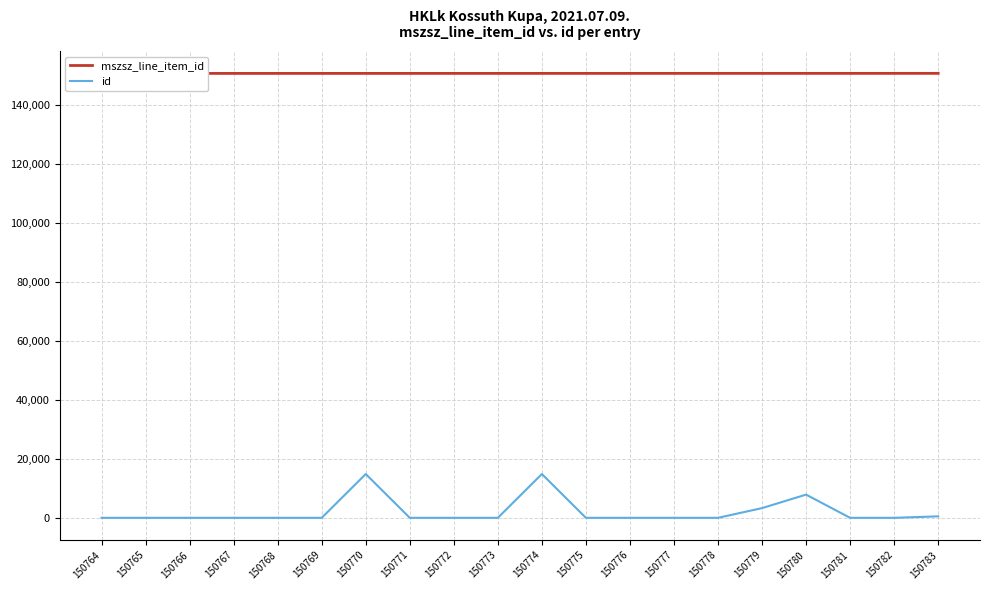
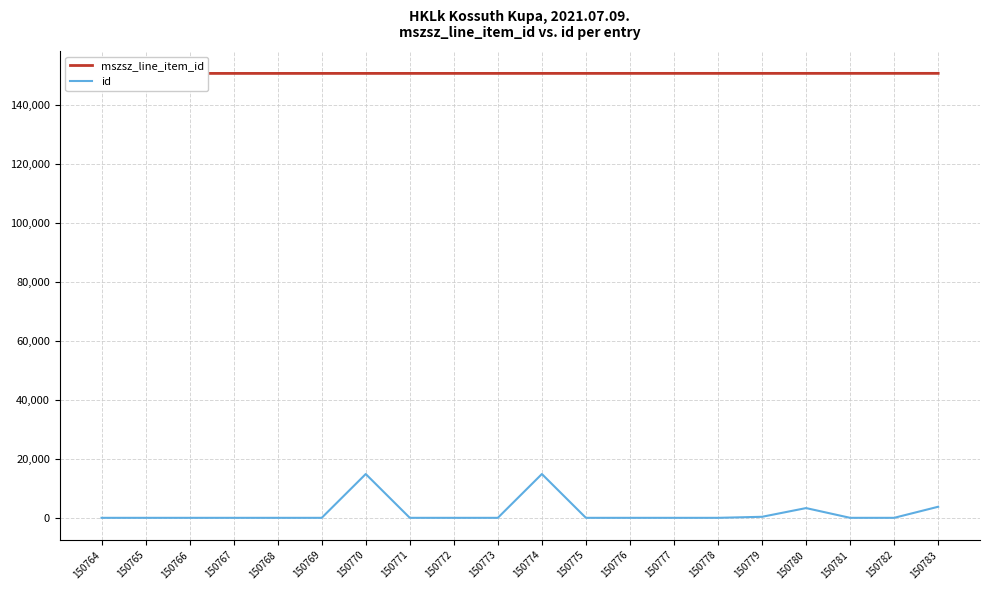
  {
    "mszsz_line_item_id": {
      "150767": "151,000",
      "150768": "151,000",
      "150769": "151,000",
      "150770": "151,000",
      "150771": "151,000",
      "150772": "151,000",
      "150773": "151,000",
      "150774": "151,000",
      "150775": "151,000",
      "150776": "151,000",
      "150777": "151,000",
      "150778": "151,000",
      "150779": "151,000",
      "150780": "151,000",
      "150781": "151,000",
      "150782": "151,000",
      "150783": "151,000"
    },
    "id": {
      "150764": "0",
      "150765": "0",
      "150766": "0",
      "150767": "0",
      "150768": "0",
      "150769": "0",
      "150770": "15,000",
      "150771": "0",
      "150772": "0",
      "150773": "0",
      "150774": "15,000",
      "150775": "0",
      "150776": "0",
      "150777": "0",
      "150778": "0",
-     "150779": "3,000",
-     "150780": "8,000",
+     "150779": "0",
+     "150780": "3,000",
      "150781": "0",
      "150782": "0",
-     "150783": "1,000"
+     "150783": "4,000"
    }
  }
